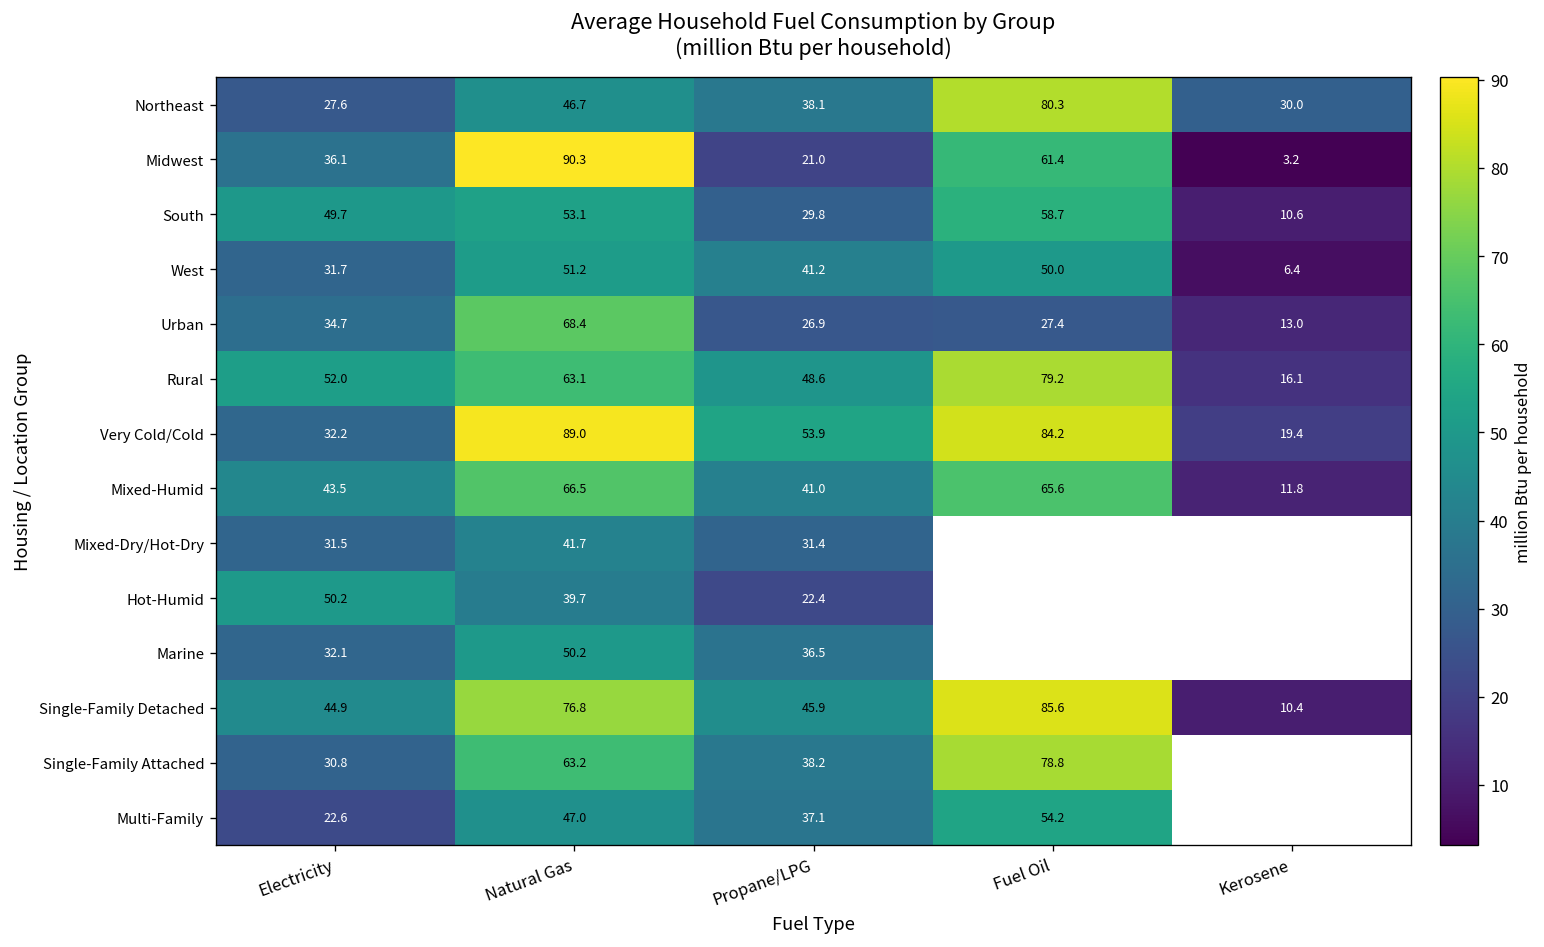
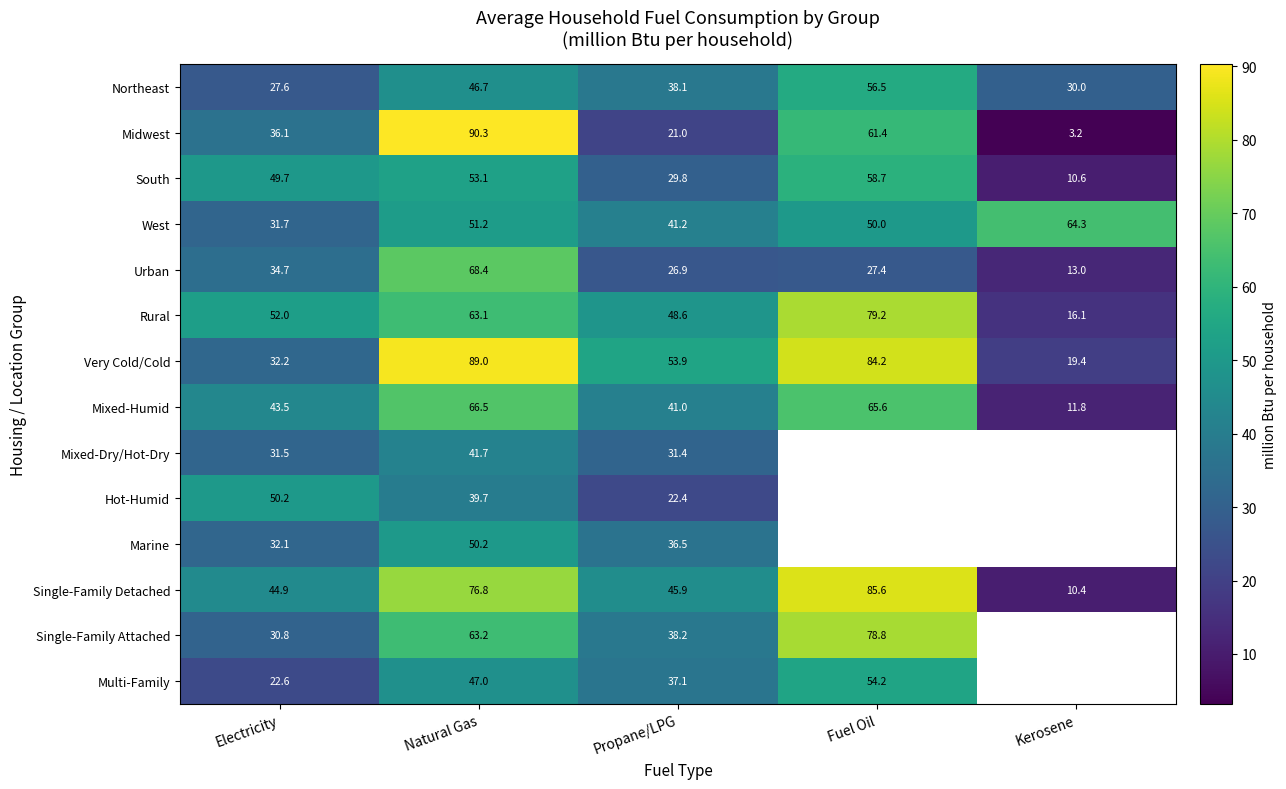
  {
    "Northeast": {
      "Electricity": 27.6,
      "Natural Gas": 46.7,
      "Propane/LPG": 38.1,
-     "Fuel Oil": 80.3,
+     "Fuel Oil": 56.5,
      "Kerosene": 30.0
    },
    "Midwest": {
      "Electricity": 36.1,
      "Natural Gas": 90.3,
      "Propane/LPG": 21.0,
      "Fuel Oil": 61.4,
      "Kerosene": 3.2
    },
    "South": {
      "Electricity": 49.7,
      "Natural Gas": 53.1,
      "Propane/LPG": 29.8,
      "Fuel Oil": 58.7,
      "Kerosene": 10.6
    },
    "West": {
      "Electricity": 31.7,
      "Natural Gas": 51.2,
      "Propane/LPG": 41.2,
      "Fuel Oil": 50.0,
-     "Kerosene": 6.4
+     "Kerosene": 64.3
    },
    "Urban": {
      "Electricity": 34.7,
      "Natural Gas": 68.4,
      "Propane/LPG": 26.9,
      "Fuel Oil": 27.4,
      "Kerosene": 13.0
    },
    "Rural": {
      "Electricity": 52.0,
      "Natural Gas": 63.1,
      "Propane/LPG": 48.6,
      "Fuel Oil": 79.2,
      "Kerosene": 16.1
    },
    "Very Cold/Cold": {
      "Electricity": 32.2,
      "Natural Gas": 89.0,
      "Propane/LPG": 53.9,
      "Fuel Oil": 84.2,
      "Kerosene": 19.4
    },
    "Mixed-Humid": {
      "Electricity": 43.5,
      "Natural Gas": 66.5,
      "Propane/LPG": 41.0,
      "Fuel Oil": 65.6,
      "Kerosene": 11.8
    },
    "Mixed-Dry/Hot-Dry": {
      "Electricity": 31.5,
      "Natural Gas": 41.7,
      "Propane/LPG": 31.4
    },
    "Hot-Humid": {
      "Electricity": 50.2,
      "Natural Gas": 39.7,
      "Propane/LPG": 22.4
    },
    "Marine": {
      "Electricity": 32.1,
      "Natural Gas": 50.2,
      "Propane/LPG": 36.5
    },
    "Single-Family Detached": {
      "Electricity": 44.9,
      "Natural Gas": 76.8,
      "Propane/LPG": 45.9,
      "Fuel Oil": 85.6,
      "Kerosene": 10.4
    },
    "Single-Family Attached": {
      "Electricity": 30.8,
      "Natural Gas": 63.2,
      "Propane/LPG": 38.2,
      "Fuel Oil": 78.8
    },
    "Multi-Family": {
      "Electricity": 22.6,
      "Natural Gas": 47.0,
      "Propane/LPG": 37.1,
      "Fuel Oil": 54.2
    }
  }
